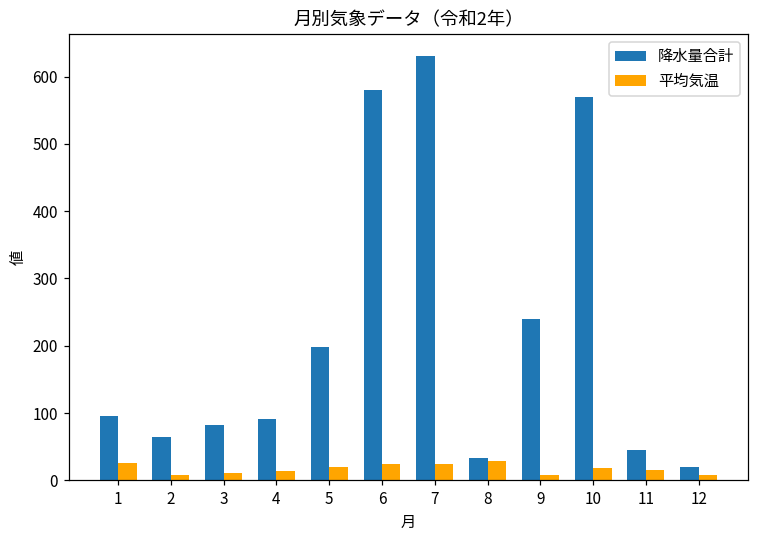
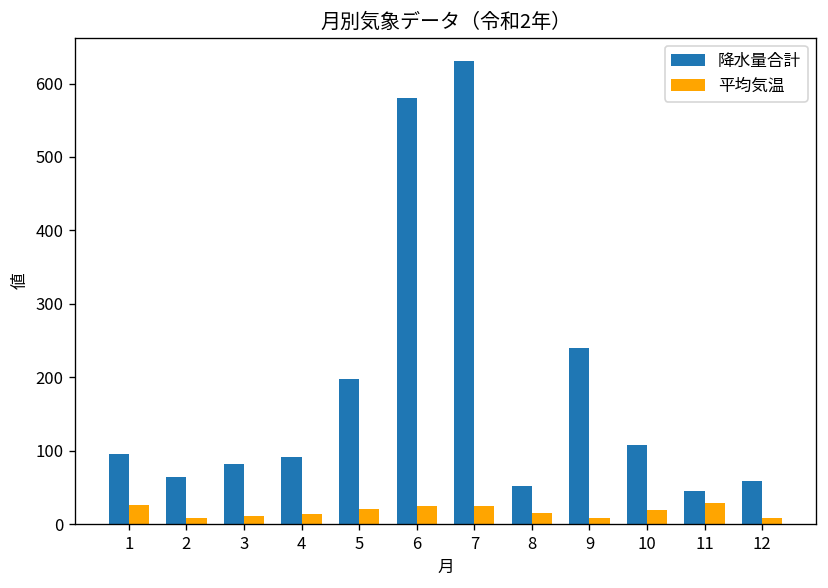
  {
    "降水量合計": {
      "1": 100,
      "2": 60,
      "3": 80,
      "4": 90,
      "5": 200,
      "6": 580,
      "7": 630,
-     "8": 30,
+     "8": 50,
      "9": 240,
-     "10": 570,
+     "10": 110,
      "11": 50,
-     "12": 20
+     "12": 60
    },
    "平均気温": {
      "1": 30,
      "2": 10,
      "3": 10,
      "4": 10,
      "5": 20,
      "6": 20,
      "7": 30,
-     "8": 30,
+     "8": 20,
      "9": 10,
      "10": 20,
-     "11": 10,
+     "11": 30,
      "12": 10
    }
  }
